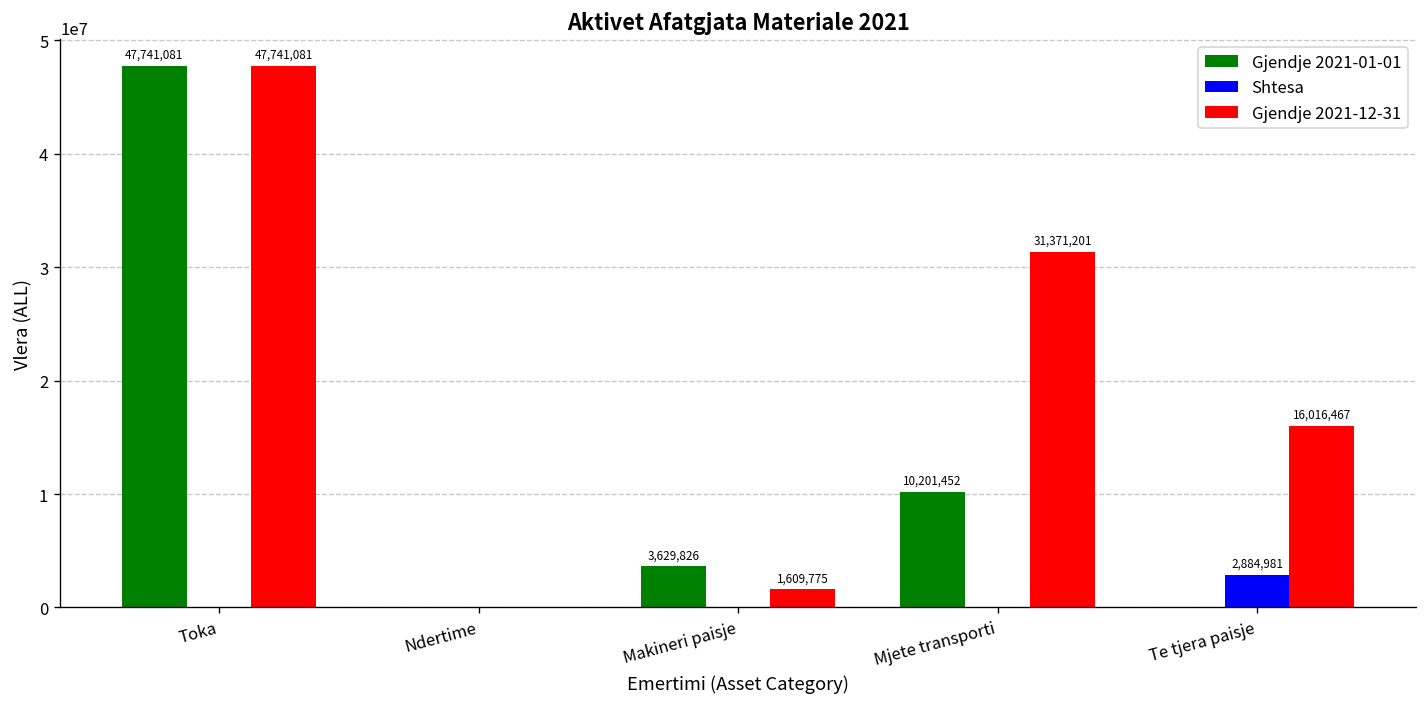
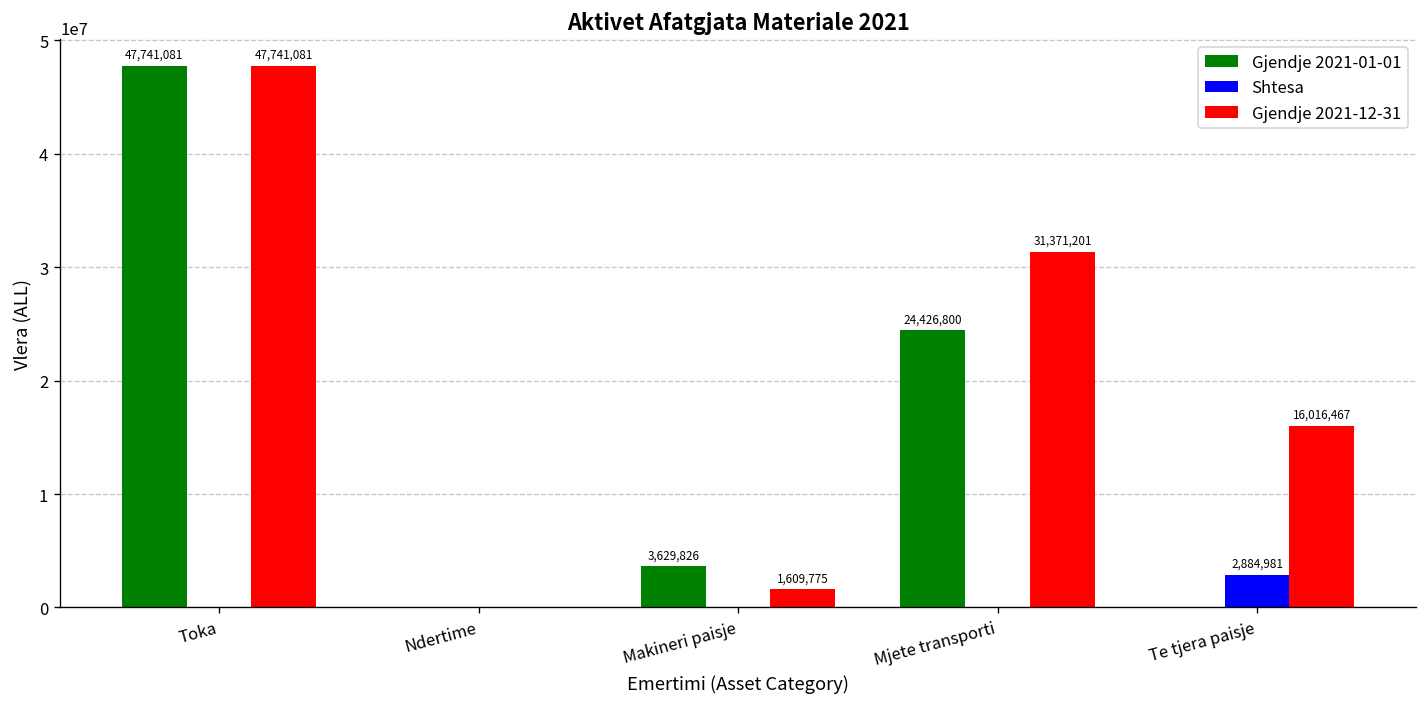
  {
    "Gjendje 2021-01-01": {
      "Toka": "47,741,081",
      "Makineri paisje": "3,629,826",
-     "Mjete transporti": "10,201,452"
+     "Mjete transporti": "24,426,800"
    },
    "Shtesa": {
      "Te tjera paisje": "2,884,981"
    },
    "Gjendje 2021-12-31": {
      "Toka": "47,741,081",
      "Makineri paisje": "1,609,775",
      "Mjete transporti": "31,371,201",
      "Te tjera paisje": "16,016,467"
    }
  }
